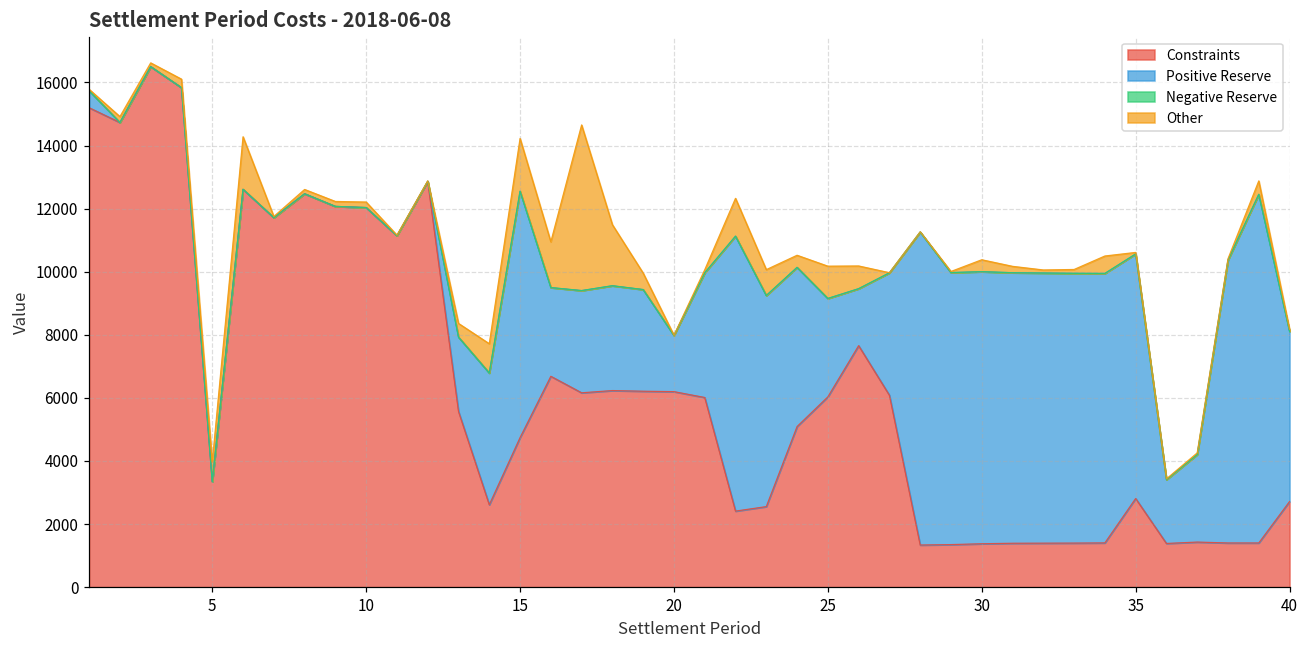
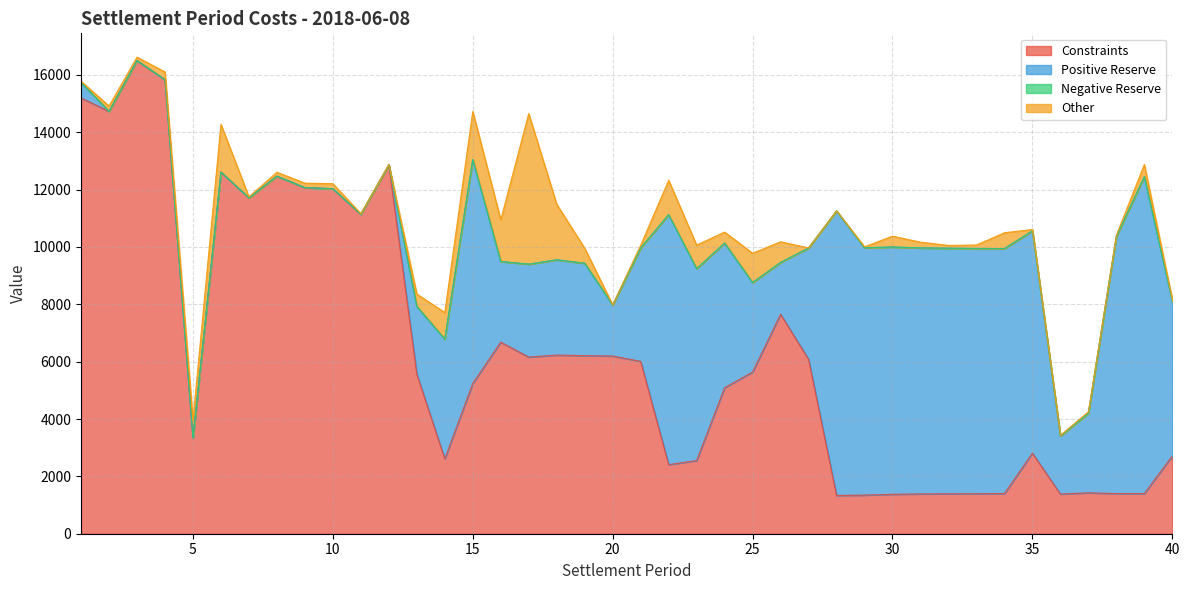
  {
    "Constraints": {
-     "15": 4700,
+     "15": 5200,
      "20": 6200,
-     "25": 6000,
+     "25": 5600,
      "30": 1400,
      "35": 2800,
      "40": 2700
    },
    "Other": {
      "5": 600,
      "10": 200,
      "15": 1700,
      "25": 1000,
      "30": 400
    }
  }
